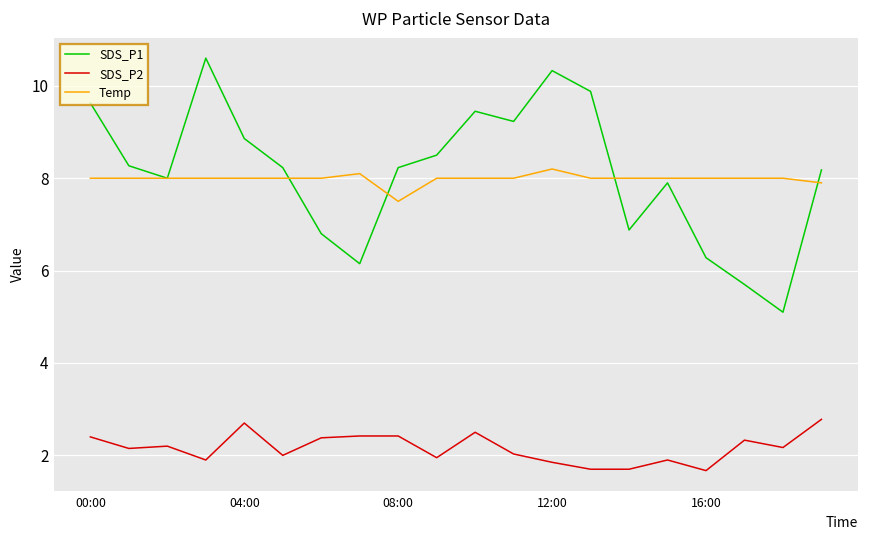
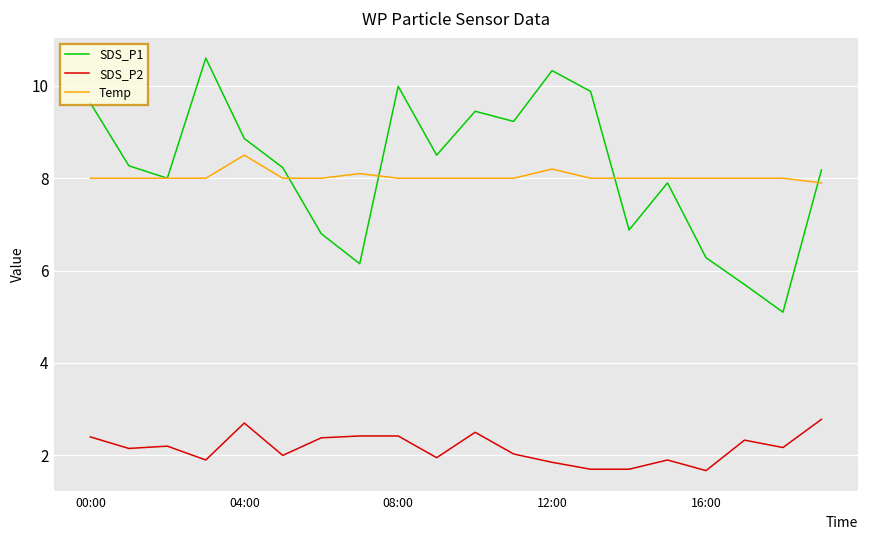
  {
    "SDS_P1": {
      "00:00": 9.6,
      "04:00": 8.9,
-     "08:00": 8.2,
+     "08:00": 10.0,
      "12:00": 10.3,
      "16:00": 6.3
    },
    "SDS_P2": {
      "00:00": 2.4,
      "04:00": 2.7,
      "08:00": 2.4,
      "12:00": 1.9,
      "16:00": 1.7
    },
    "Temp": {
      "00:00": 8.0,
-     "04:00": 8.0,
-     "08:00": 7.5,
+     "04:00": 8.5,
+     "08:00": 8.0,
      "12:00": 8.2,
      "16:00": 8.0
    }
  }
